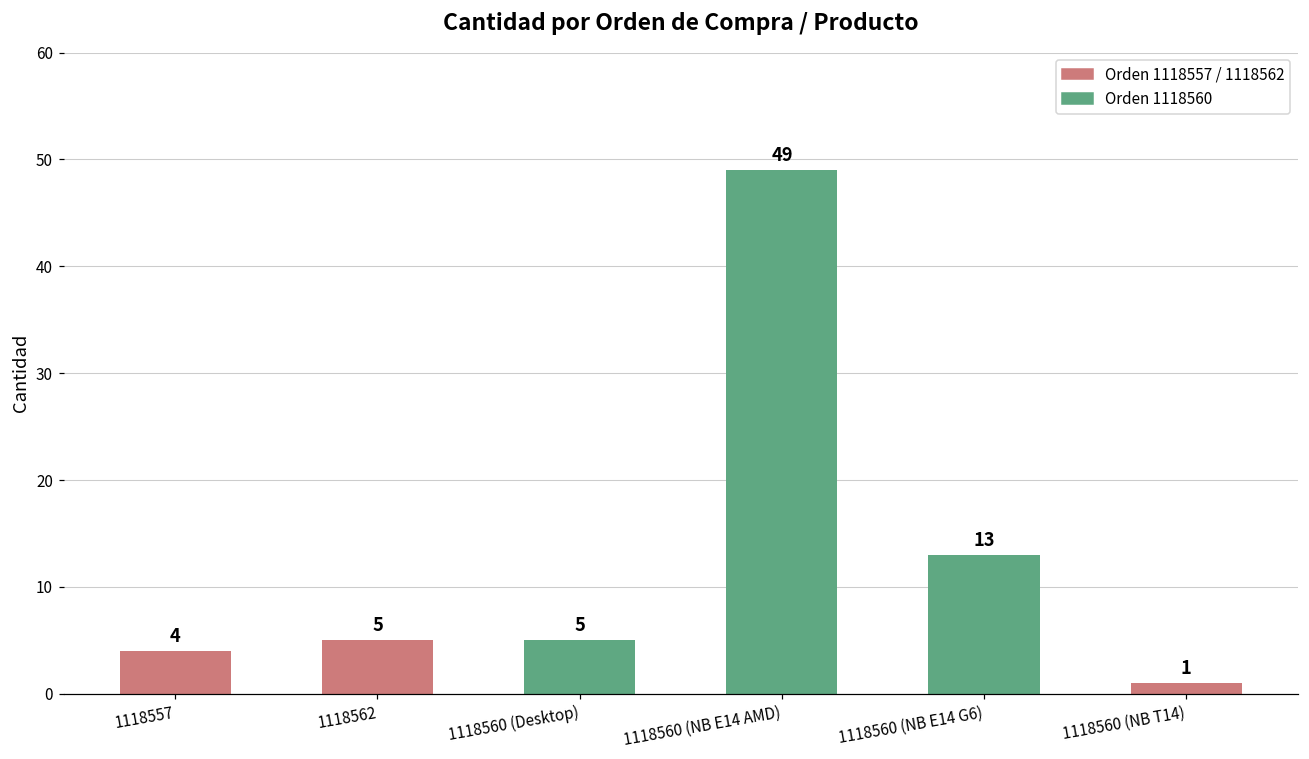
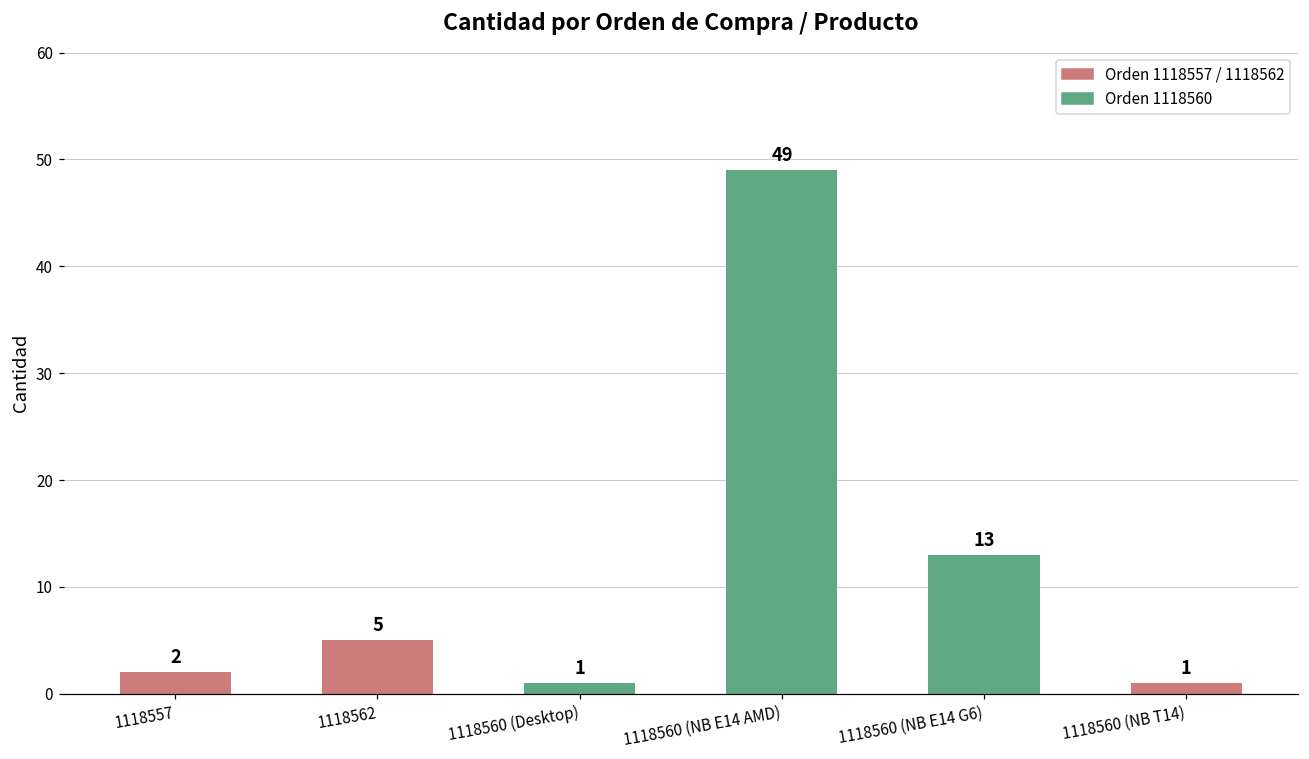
  {
-   "1118557": 4,
+   "1118557": 2,
    "1118562": 5,
-   "1118560 (Desktop)": 5,
+   "1118560 (Desktop)": 1,
    "1118560 (NB E14 AMD)": 49,
    "1118560 (NB E14 G6)": 13,
    "1118560 (NB T14)": 1
  }
